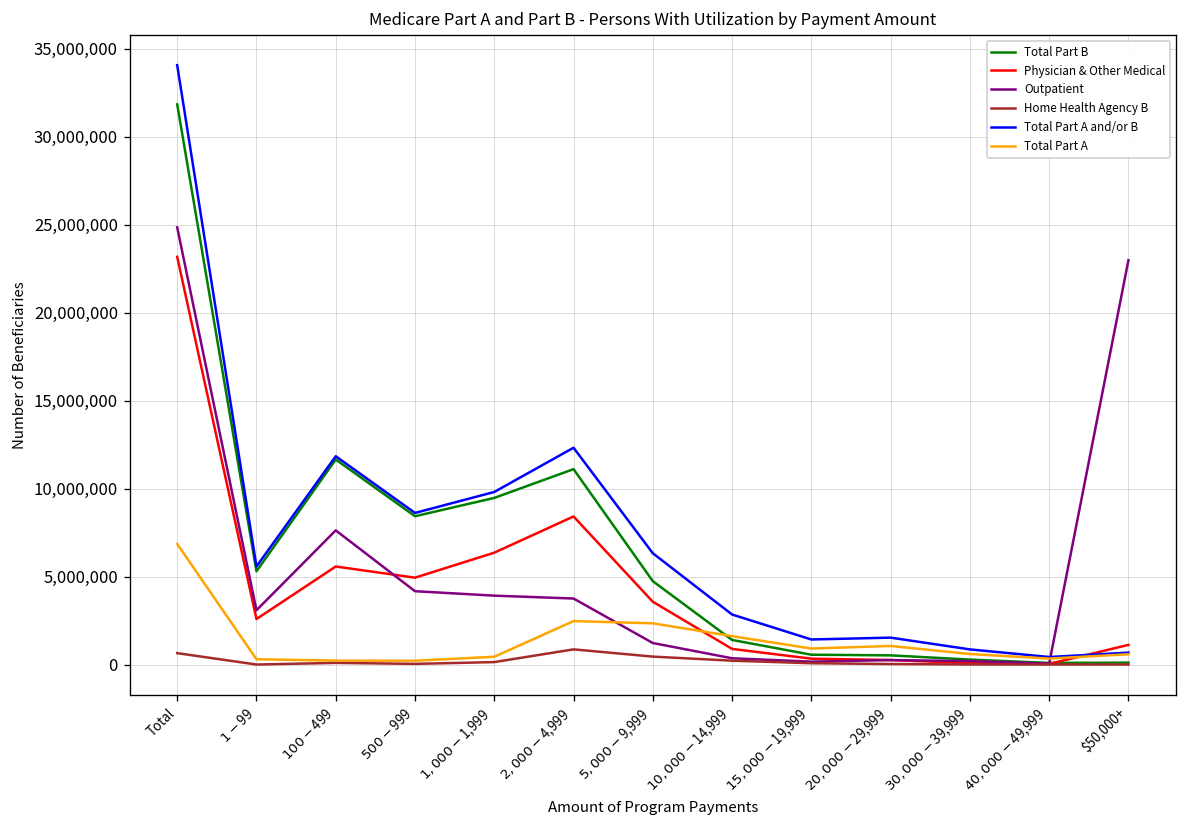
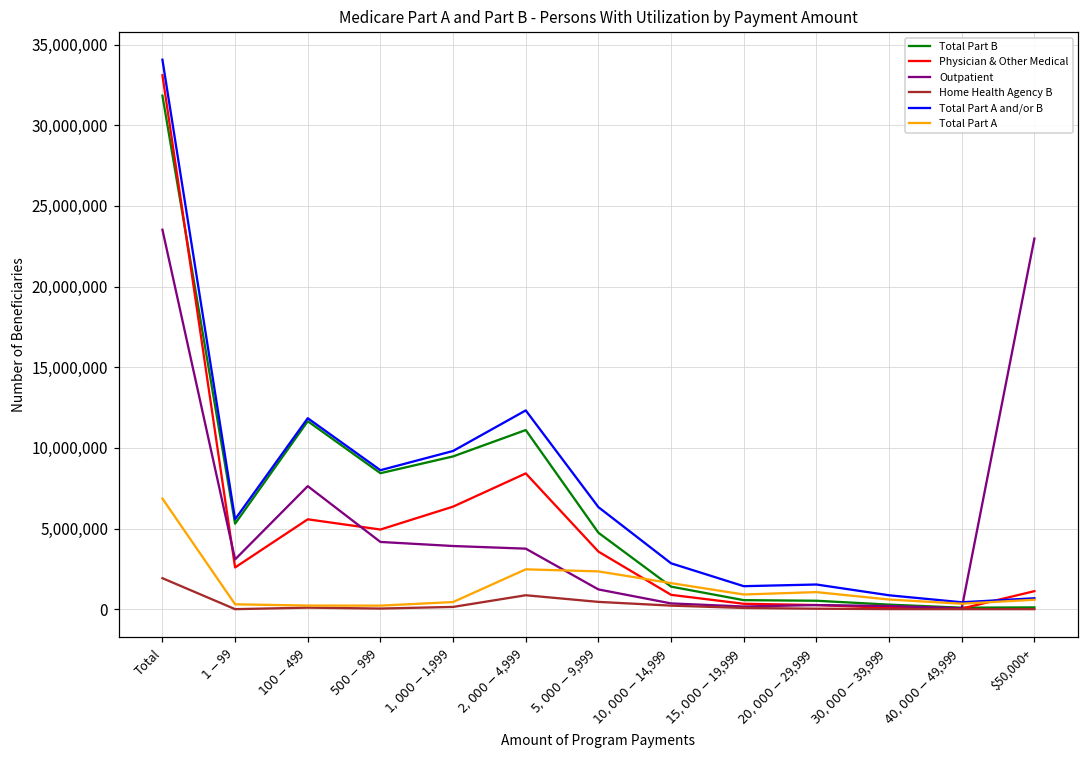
  {
    "Total Part B": {
      "Total": "31,800,000"
    },
    "Physician & Other Medical": {
-     "Total": "23,200,000",
+     "Total": "33,100,000",
      "$50,000+": "1,100,000"
    },
    "Outpatient": {
-     "Total": "24,800,000",
+     "Total": "23,500,000",
      "$50,000+": "23,000,000"
    },
    "Home Health Agency B": {
-     "Total": "600,000"
+     "Total": "1,900,000"
    },
    "Total Part A and/or B": {
      "Total": "34,100,000"
    },
    "Total Part A": {
      "Total": "6,900,000"
    }
  }
